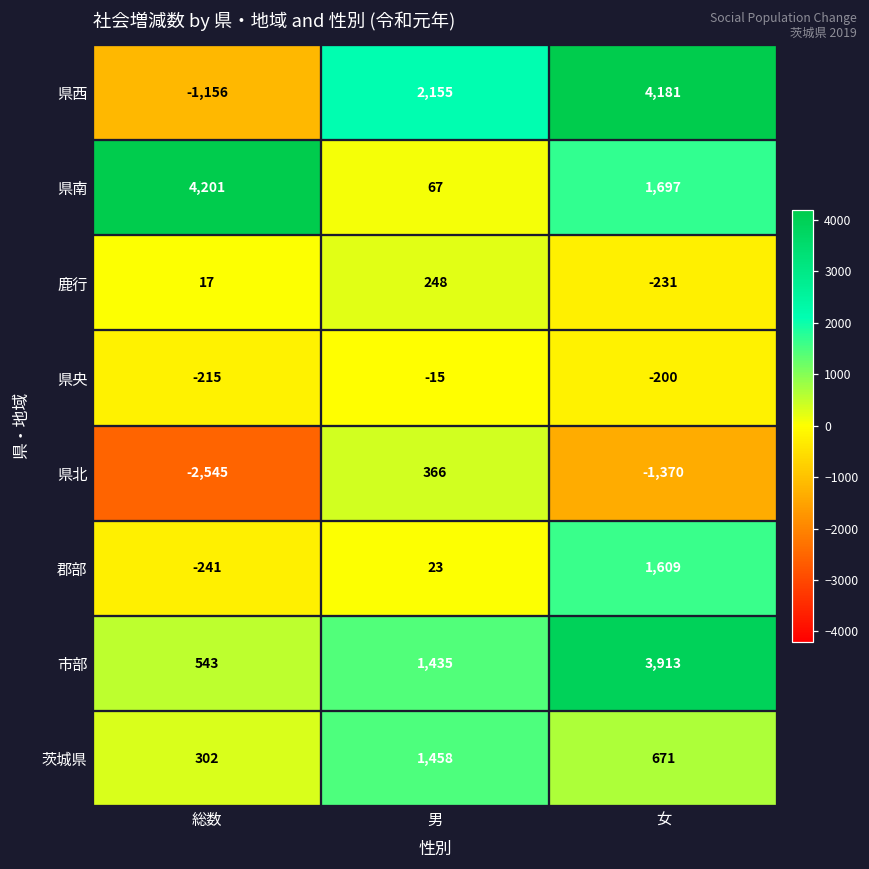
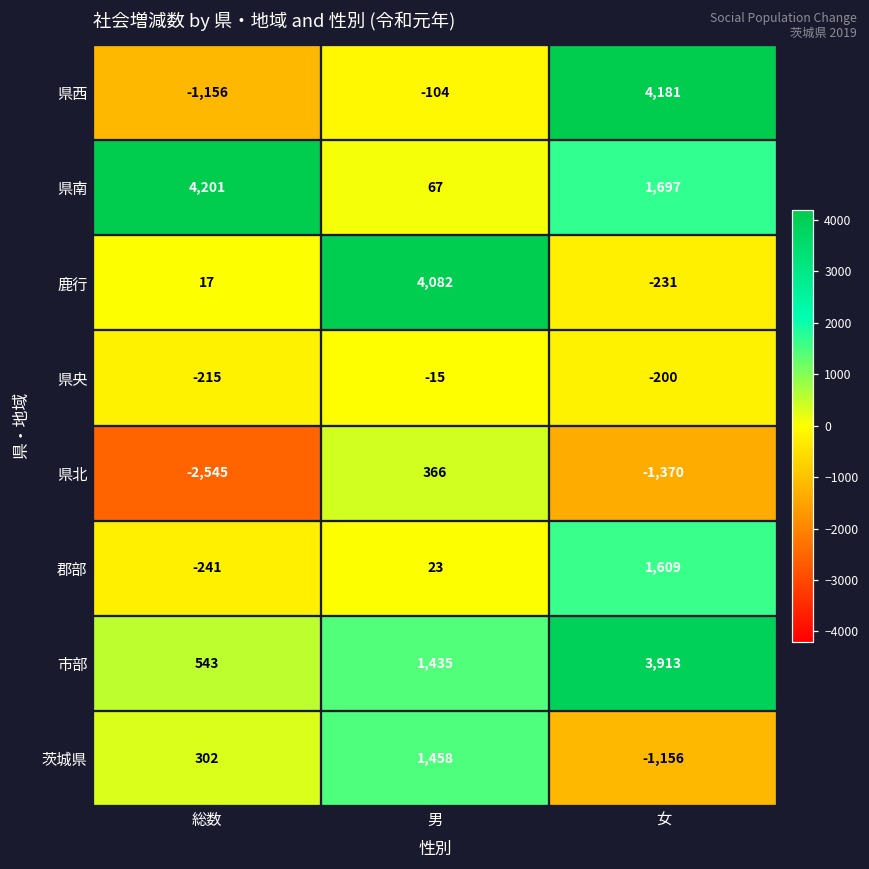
  {
    "県西": {
      "総数": "-1,156",
-     "男": "2,155",
+     "男": "-104",
      "女": "4,181"
    },
    "県南": {
      "総数": "4,201",
      "男": "67",
      "女": "1,697"
    },
    "鹿行": {
      "総数": "17",
-     "男": "248",
+     "男": "4,082",
      "女": "-231"
    },
    "県央": {
      "総数": "-215",
      "男": "-15",
      "女": "-200"
    },
    "県北": {
      "総数": "-2,545",
      "男": "366",
      "女": "-1,370"
    },
    "郡部": {
      "総数": "-241",
      "男": "23",
      "女": "1,609"
    },
    "市部": {
      "総数": "543",
      "男": "1,435",
      "女": "3,913"
    },
    "茨城県": {
      "総数": "302",
      "男": "1,458",
-     "女": "671"
+     "女": "-1,156"
    }
  }
